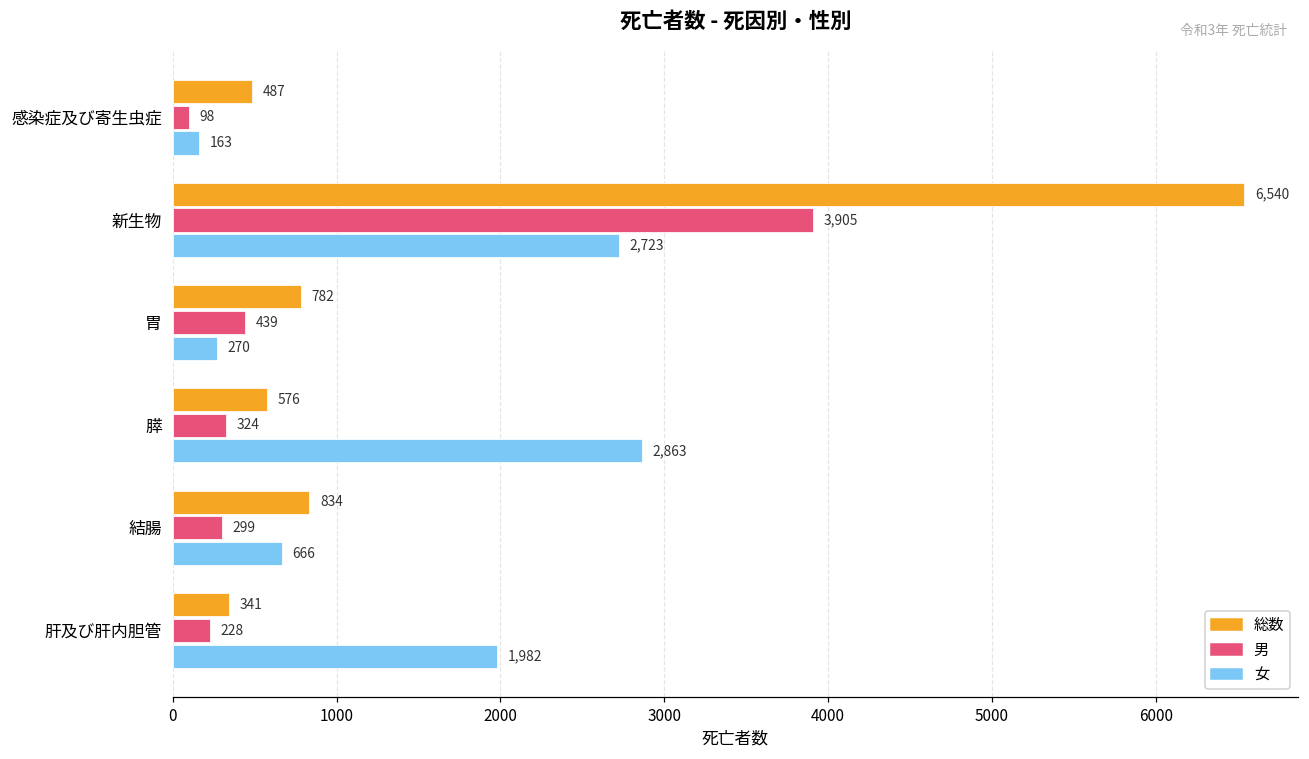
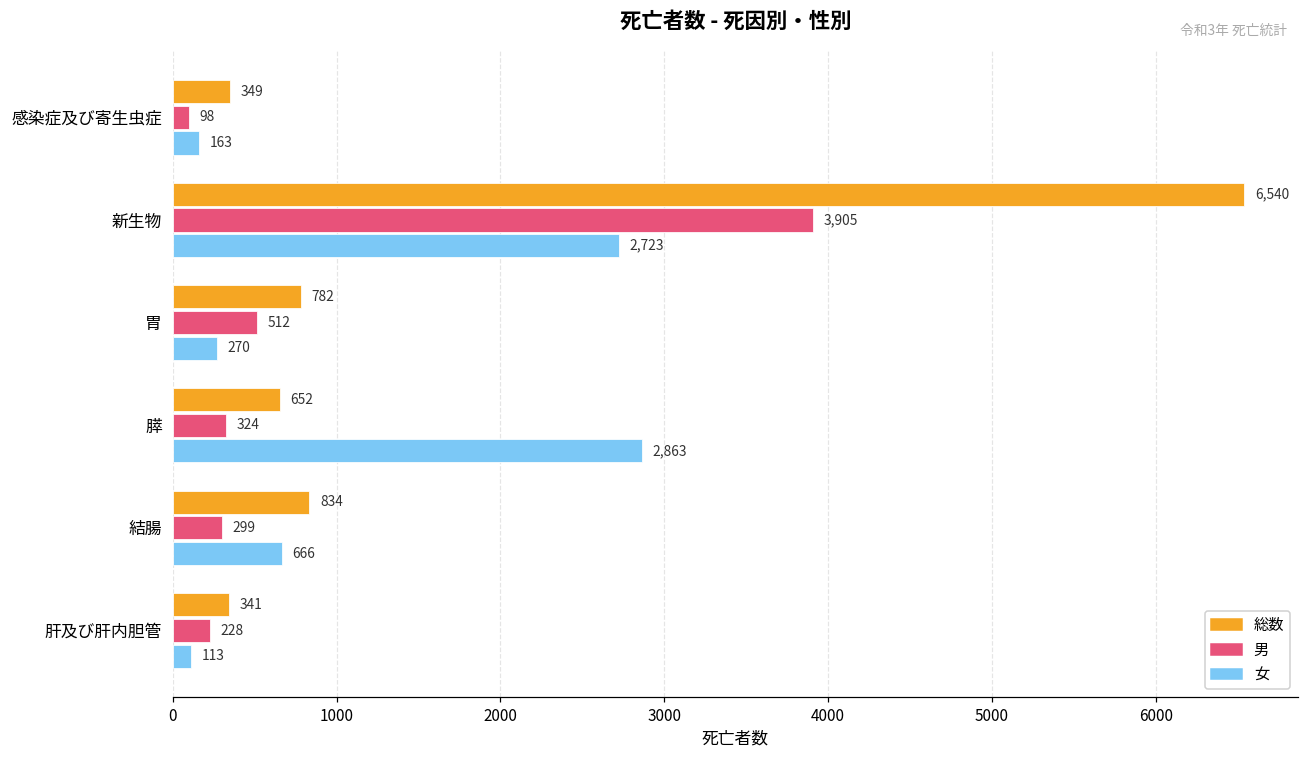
  {
    "総数": {
-     "感染症及び寄生虫症": "487",
+     "感染症及び寄生虫症": "349",
      "新生物": "6,540",
      "胃": "782",
-     "膵": "576",
+     "膵": "652",
      "結腸": "834",
      "肝及び肝内胆管": "341"
    },
    "男": {
      "感染症及び寄生虫症": "98",
      "新生物": "3,905",
-     "胃": "439",
+     "胃": "512",
      "膵": "324",
      "結腸": "299",
      "肝及び肝内胆管": "228"
    },
    "女": {
      "感染症及び寄生虫症": "163",
      "新生物": "2,723",
      "胃": "270",
      "膵": "2,863",
      "結腸": "666",
-     "肝及び肝内胆管": "1,982"
+     "肝及び肝内胆管": "113"
    }
  }
